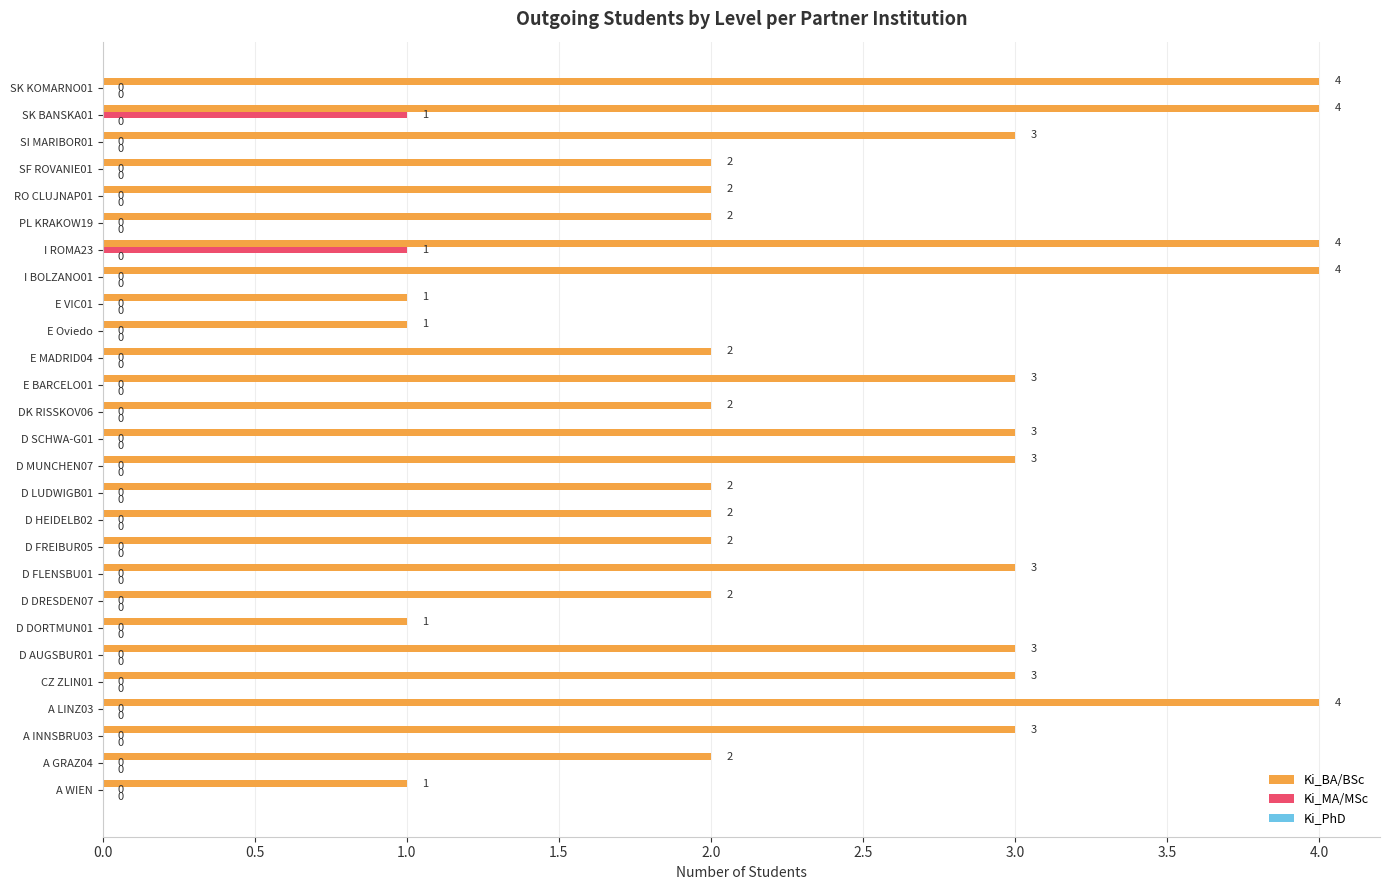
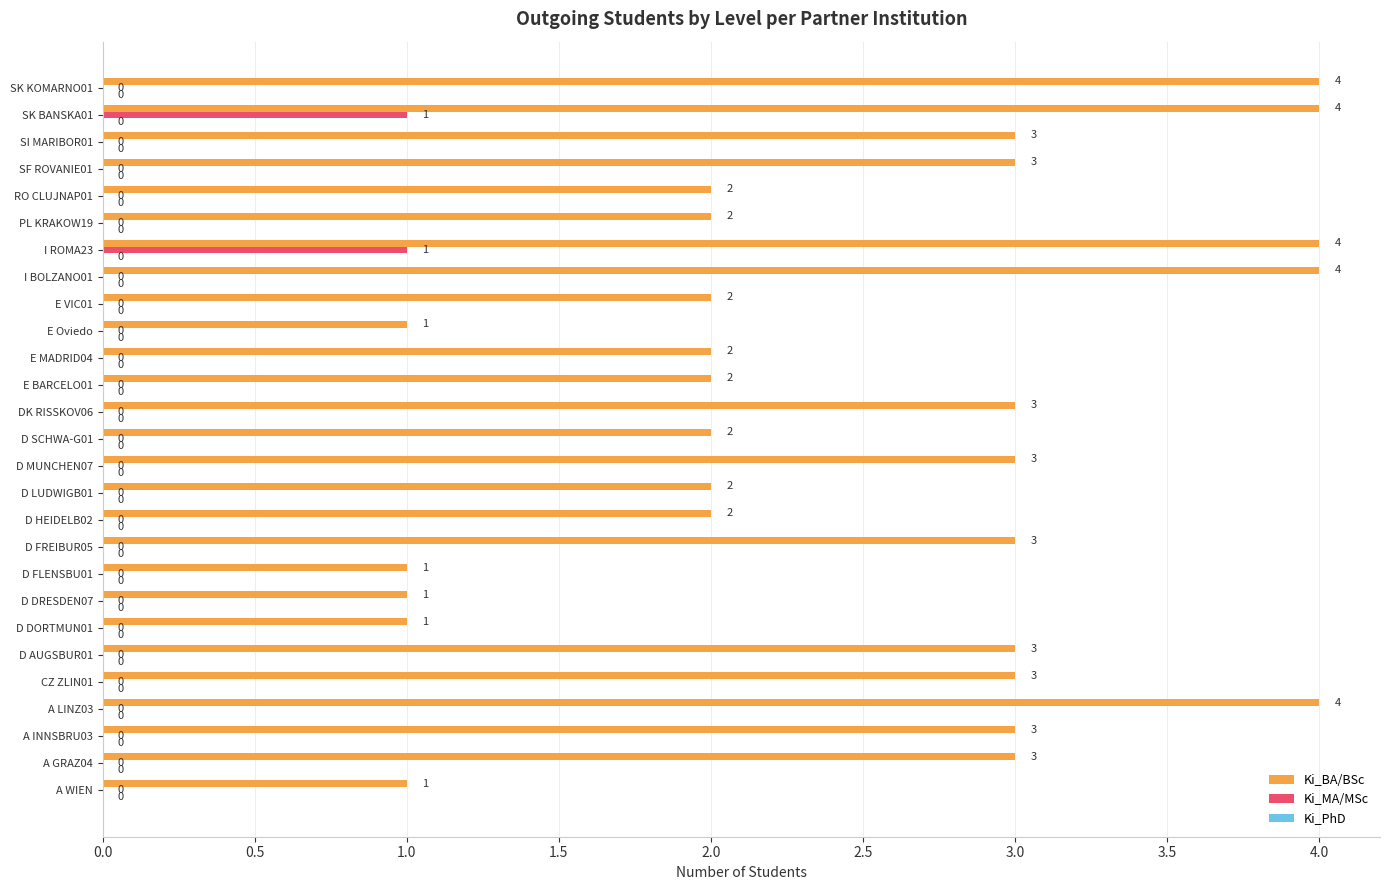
  {
    "Ki_BA/BSc": {
      "SK KOMARNO01": 4,
      "SK BANSKA01": 4,
      "SI MARIBOR01": 3,
-     "SF ROVANIE01": 2,
+     "SF ROVANIE01": 3,
      "RO CLUJNAP01": 2,
      "PL KRAKOW19": 2,
      "I ROMA23": 4,
      "I BOLZANO01": 4,
-     "E VIC01": 1,
+     "E VIC01": 2,
      "E Oviedo": 1,
      "E MADRID04": 2,
-     "E BARCELO01": 3,
-     "DK RISSKOV06": 2,
-     "D SCHWA-G01": 3,
+     "E BARCELO01": 2,
+     "DK RISSKOV06": 3,
+     "D SCHWA-G01": 2,
      "D MUNCHEN07": 3,
      "D LUDWIGB01": 2,
      "D HEIDELB02": 2,
-     "D FREIBUR05": 2,
-     "D FLENSBU01": 3,
-     "D DRESDEN07": 2,
+     "D FREIBUR05": 3,
+     "D FLENSBU01": 1,
+     "D DRESDEN07": 1,
      "D DORTMUN01": 1,
      "D AUGSBUR01": 3,
      "CZ ZLIN01": 3,
      "A LINZ03": 4,
      "A INNSBRU03": 3,
-     "A GRAZ04": 2,
+     "A GRAZ04": 3,
      "A WIEN": 1
    },
    "Ki_MA/MSc": {
      "SK BANSKA01": 1,
      "I ROMA23": 1
    },
    "Ki_PhD": {
      "SK BANSKA01": 0,
      "I ROMA23": 0
    }
  }
